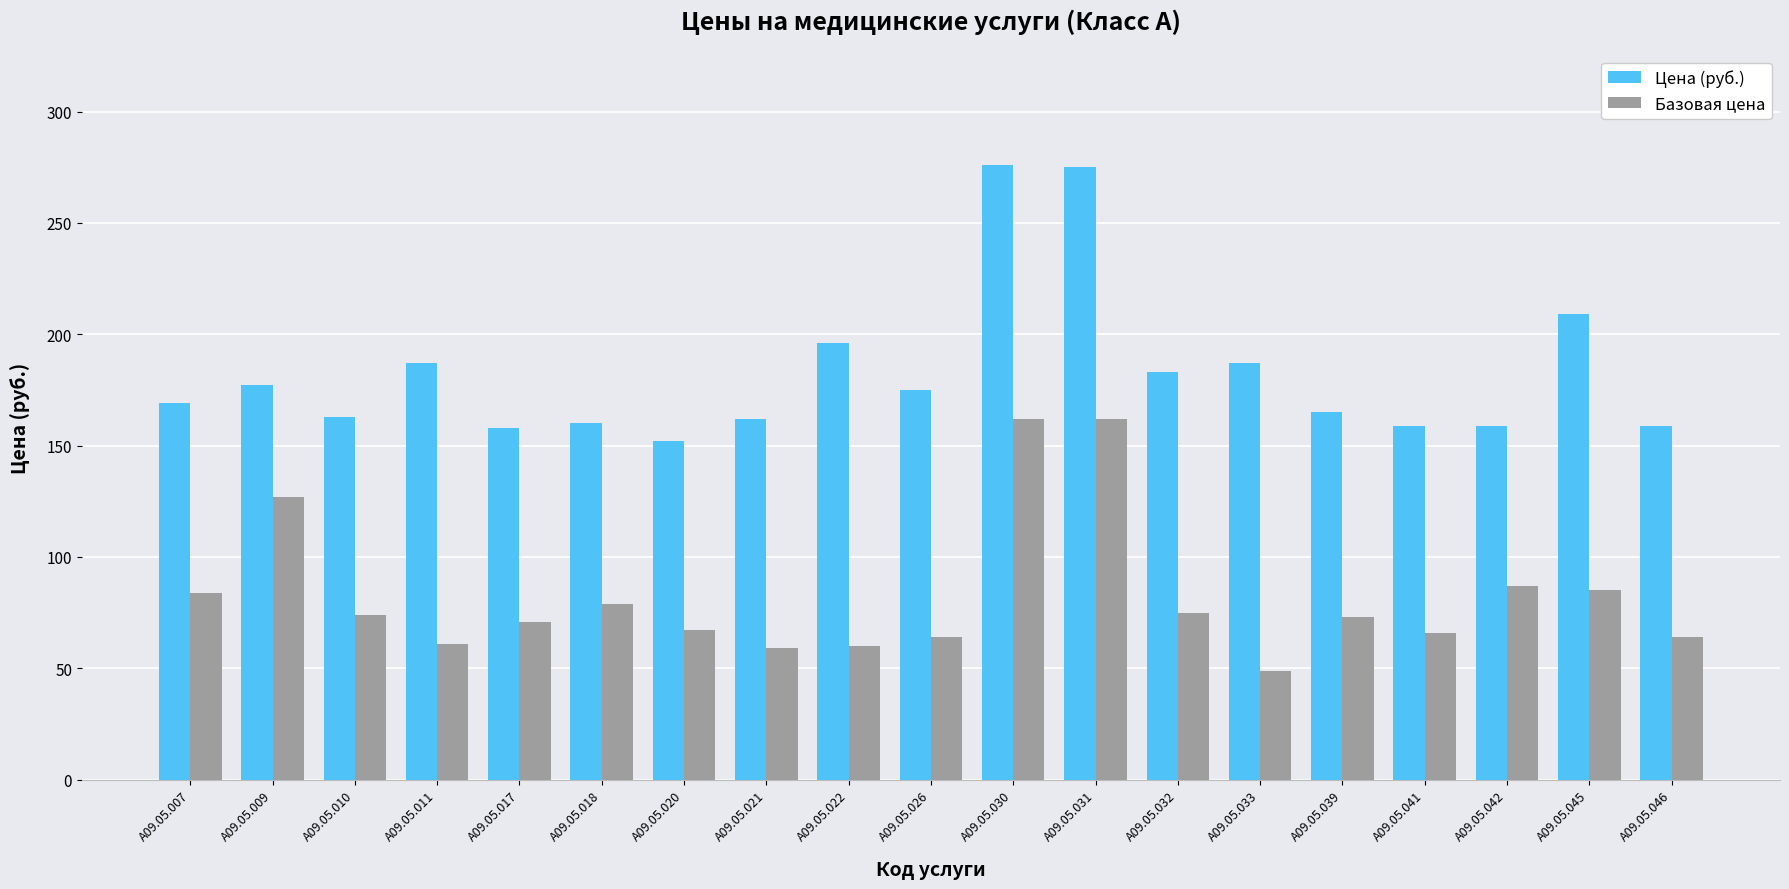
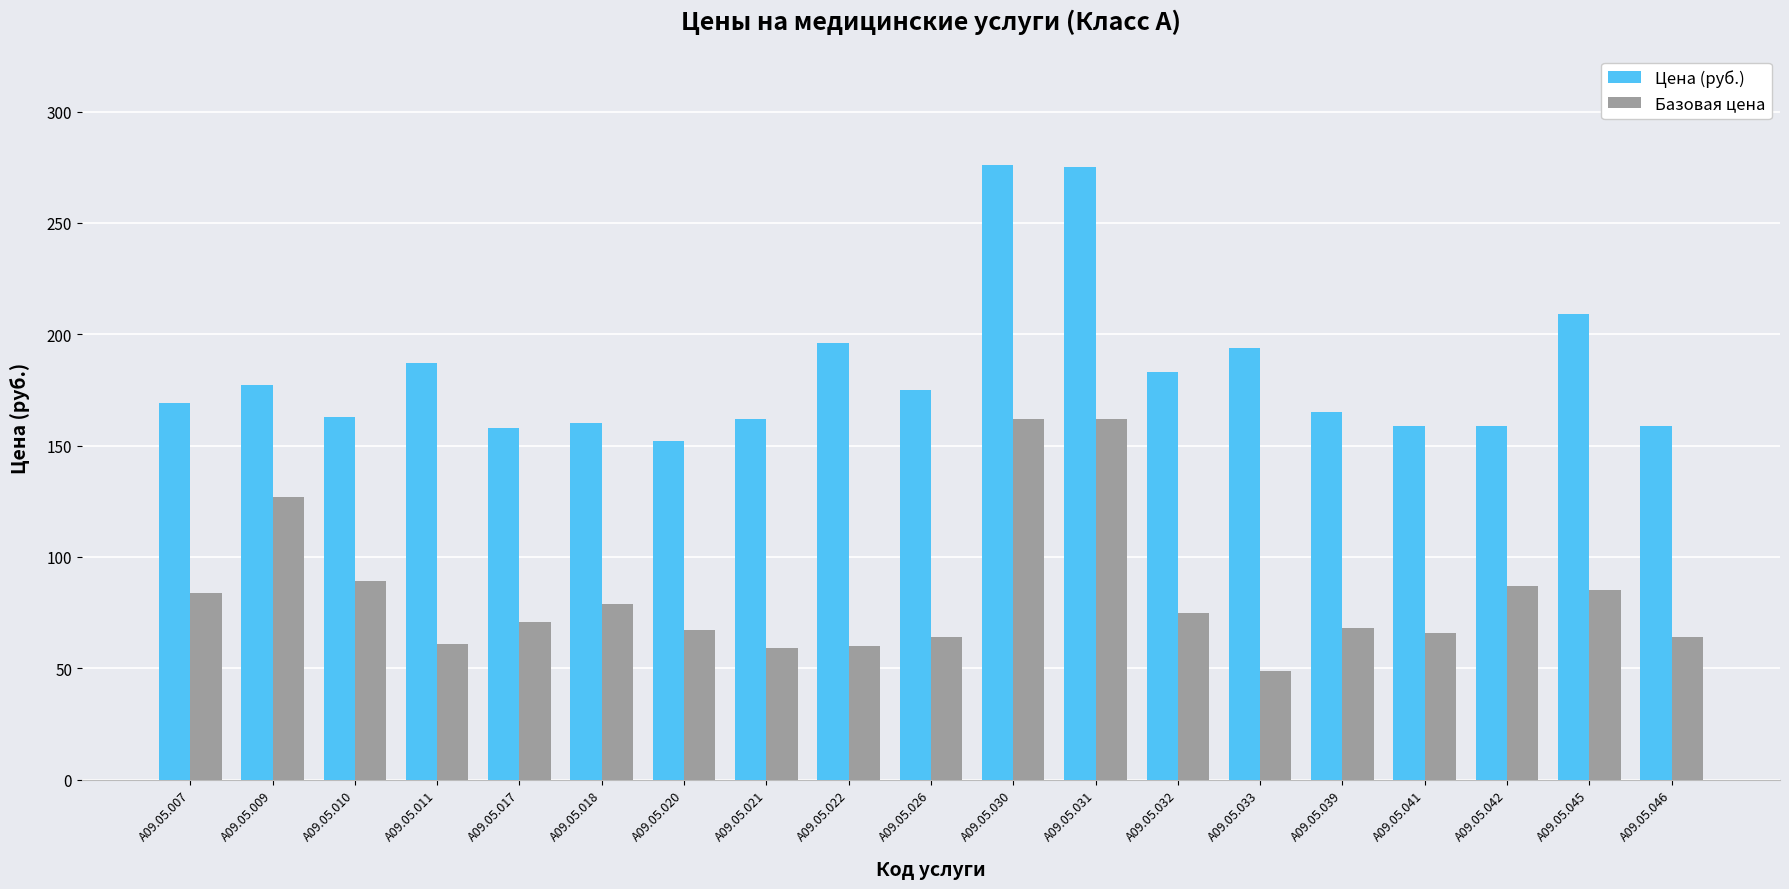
  {
    "Цена (руб.)": {
      "А09.05.007": 169,
      "А09.05.009": 177,
      "А09.05.010": 163,
      "А09.05.011": 187,
      "А09.05.017": 158,
      "А09.05.018": 160,
      "А09.05.020": 152,
      "А09.05.021": 162,
      "А09.05.022": 196,
      "А09.05.026": 175,
      "А09.05.030": 276,
      "А09.05.031": 275,
      "А09.05.032": 183,
-     "А09.05.033": 187,
+     "А09.05.033": 194,
      "А09.05.039": 165,
      "А09.05.041": 159,
      "А09.05.042": 159,
      "А09.05.045": 209,
      "А09.05.046": 159
    },
    "Базовая цена": {
      "А09.05.007": 84,
      "А09.05.009": 127,
-     "А09.05.010": 74,
+     "А09.05.010": 89,
      "А09.05.011": 61,
      "А09.05.017": 71,
      "А09.05.018": 79,
      "А09.05.020": 67,
      "А09.05.021": 59,
      "А09.05.022": 60,
      "А09.05.026": 64,
      "А09.05.030": 162,
      "А09.05.031": 162,
      "А09.05.032": 75,
      "А09.05.033": 49,
-     "А09.05.039": 73,
+     "А09.05.039": 68,
      "А09.05.041": 66,
      "А09.05.042": 87,
      "А09.05.045": 85,
      "А09.05.046": 64
    }
  }
